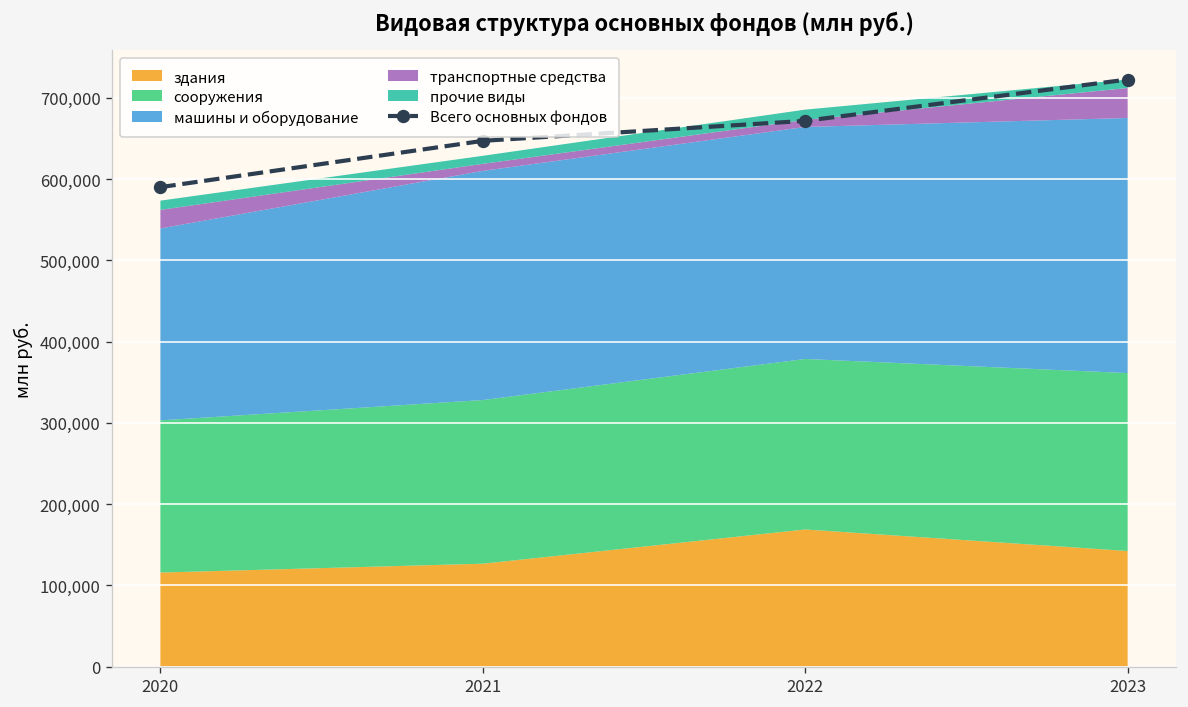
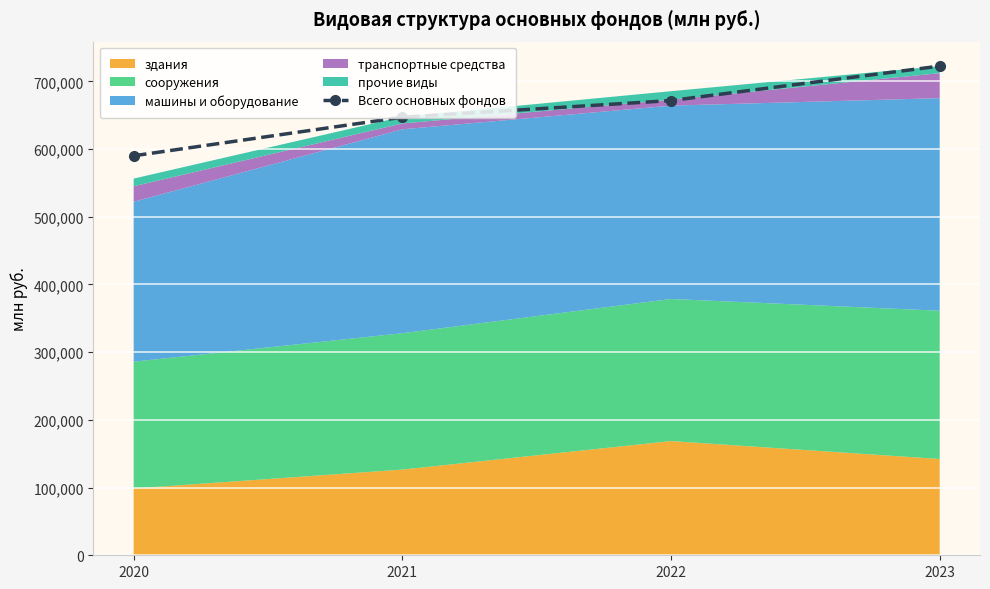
  {
    "здания": {
-     "2020": "120,000",
+     "2020": "100,000",
      "2021": "130,000",
      "2022": "170,000",
      "2023": "140,000"
    },
    "Всего основных фондов": {
      "2020": "590,000"
    },
    "машины и оборудование": {
      "2020": "240,000",
-     "2021": "280,000",
+     "2021": "300,000",
      "2022": "290,000",
      "2023": "310,000"
    },
    "транспортные средства": {
      "2020": "20,000",
      "2021": "10,000",
      "2023": "40,000"
    }
  }
